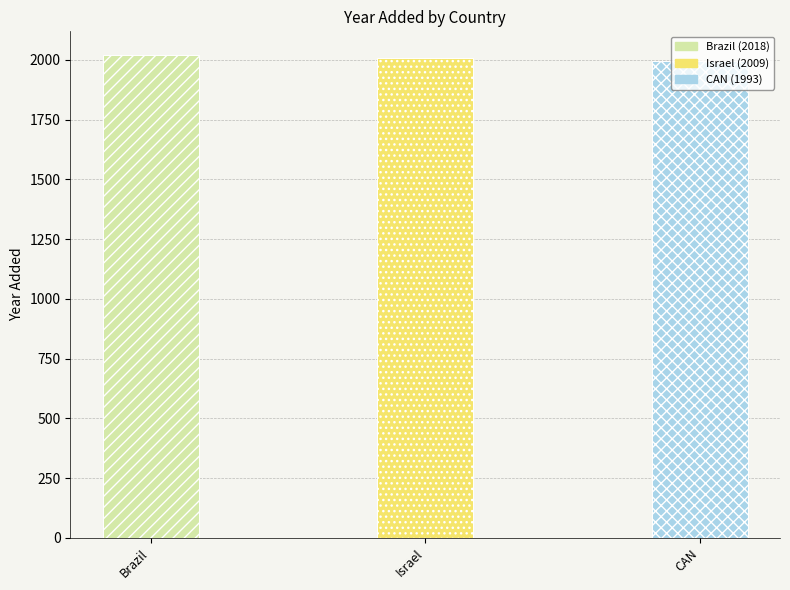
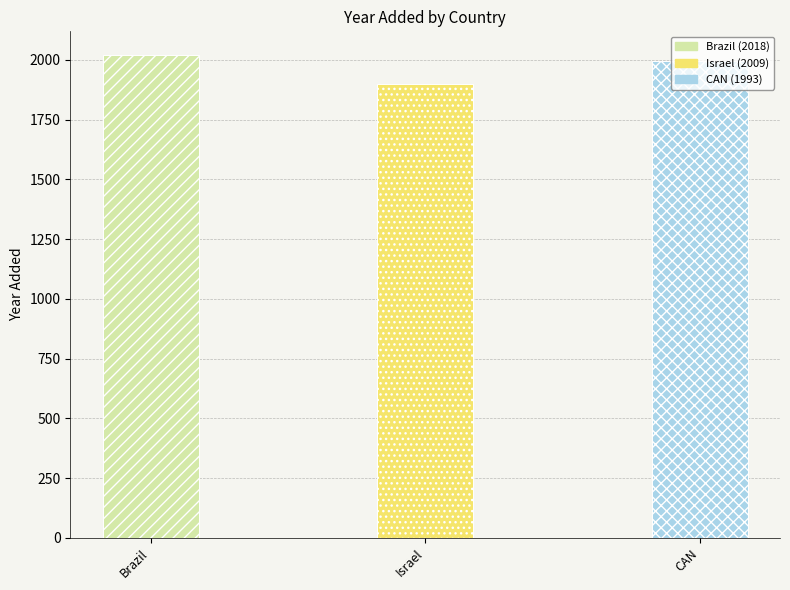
  {
    "Brazil": 2020,
-   "Israel": 2010
+   "Israel": 1900
  }
